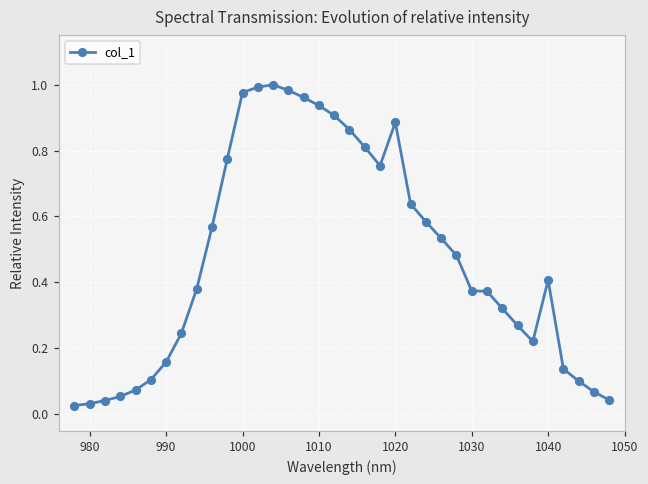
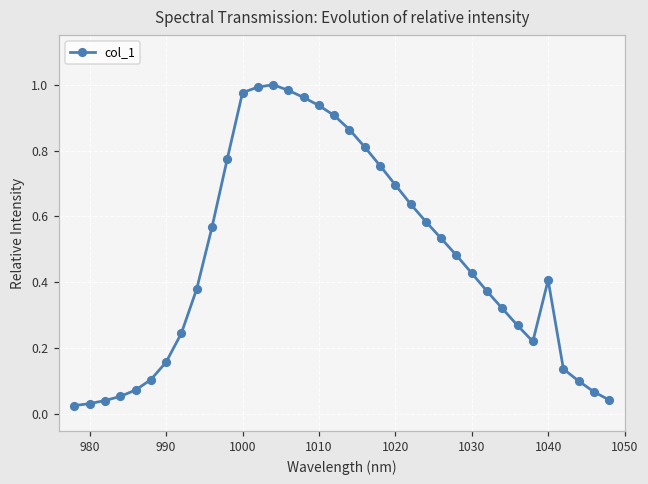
  {
    "980": 0.03,
    "990": 0.16,
    "1000": 0.98,
    "1010": 0.94,
-   "1020": 0.89,
-   "1030": 0.37,
+   "1020": 0.70,
+   "1030": 0.43,
    "1040": 0.41
  }
